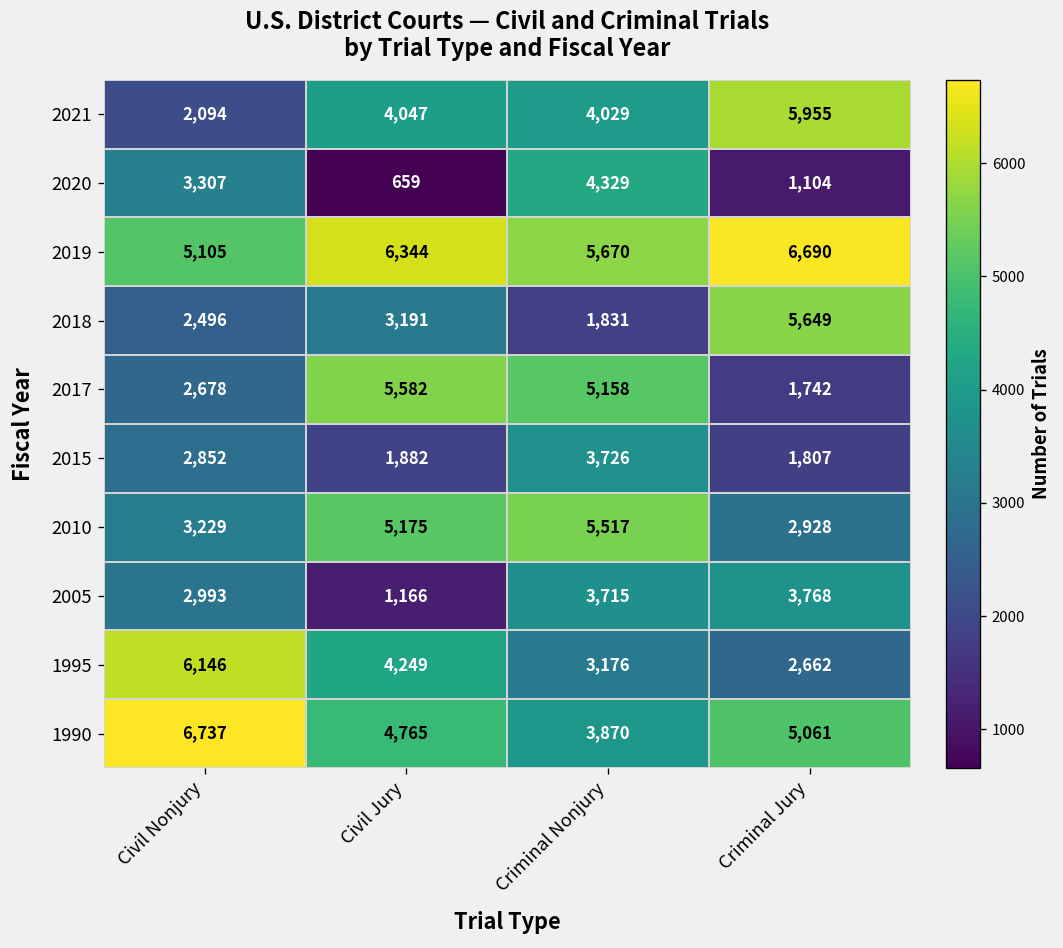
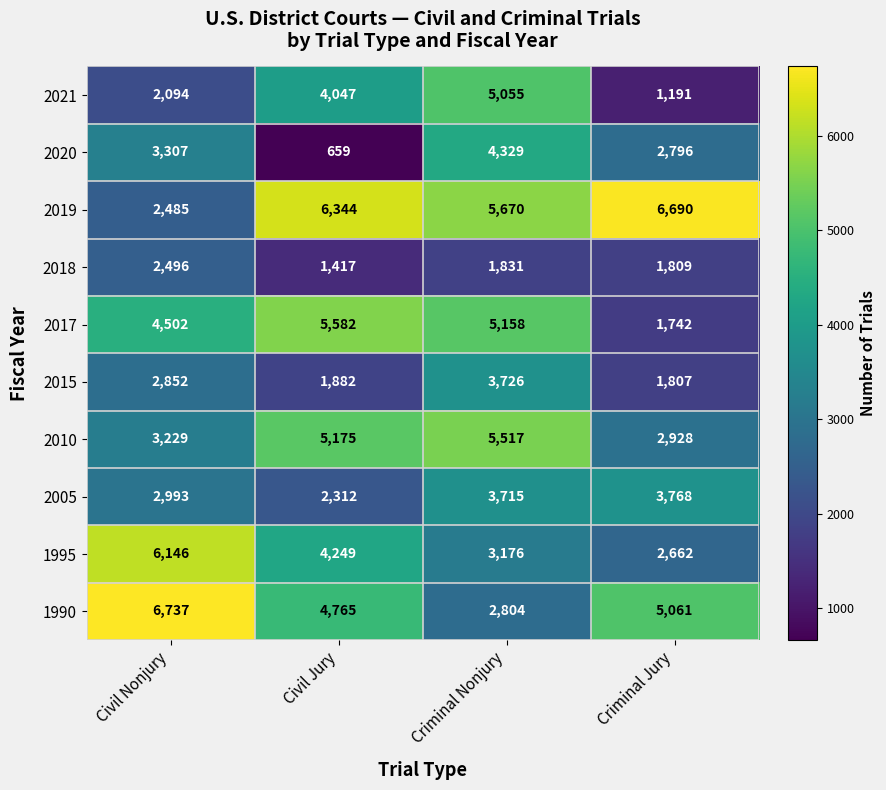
  {
    "2021": {
      "Civil Nonjury": "2,094",
      "Civil Jury": "4,047",
-     "Criminal Nonjury": "4,029",
-     "Criminal Jury": "5,955"
+     "Criminal Nonjury": "5,055",
+     "Criminal Jury": "1,191"
    },
    "2020": {
      "Civil Nonjury": "3,307",
      "Civil Jury": "659",
      "Criminal Nonjury": "4,329",
-     "Criminal Jury": "1,104"
+     "Criminal Jury": "2,796"
    },
    "2019": {
-     "Civil Nonjury": "5,105",
+     "Civil Nonjury": "2,485",
      "Civil Jury": "6,344",
      "Criminal Nonjury": "5,670",
      "Criminal Jury": "6,690"
    },
    "2018": {
      "Civil Nonjury": "2,496",
-     "Civil Jury": "3,191",
+     "Civil Jury": "1,417",
      "Criminal Nonjury": "1,831",
-     "Criminal Jury": "5,649"
+     "Criminal Jury": "1,809"
    },
    "2017": {
-     "Civil Nonjury": "2,678",
+     "Civil Nonjury": "4,502",
      "Civil Jury": "5,582",
      "Criminal Nonjury": "5,158",
      "Criminal Jury": "1,742"
    },
    "2015": {
      "Civil Nonjury": "2,852",
      "Civil Jury": "1,882",
      "Criminal Nonjury": "3,726",
      "Criminal Jury": "1,807"
    },
    "2010": {
      "Civil Nonjury": "3,229",
      "Civil Jury": "5,175",
      "Criminal Nonjury": "5,517",
      "Criminal Jury": "2,928"
    },
    "2005": {
      "Civil Nonjury": "2,993",
-     "Civil Jury": "1,166",
+     "Civil Jury": "2,312",
      "Criminal Nonjury": "3,715",
      "Criminal Jury": "3,768"
    },
    "1995": {
      "Civil Nonjury": "6,146",
      "Civil Jury": "4,249",
      "Criminal Nonjury": "3,176",
      "Criminal Jury": "2,662"
    },
    "1990": {
      "Civil Nonjury": "6,737",
      "Civil Jury": "4,765",
-     "Criminal Nonjury": "3,870",
+     "Criminal Nonjury": "2,804",
      "Criminal Jury": "5,061"
    }
  }
